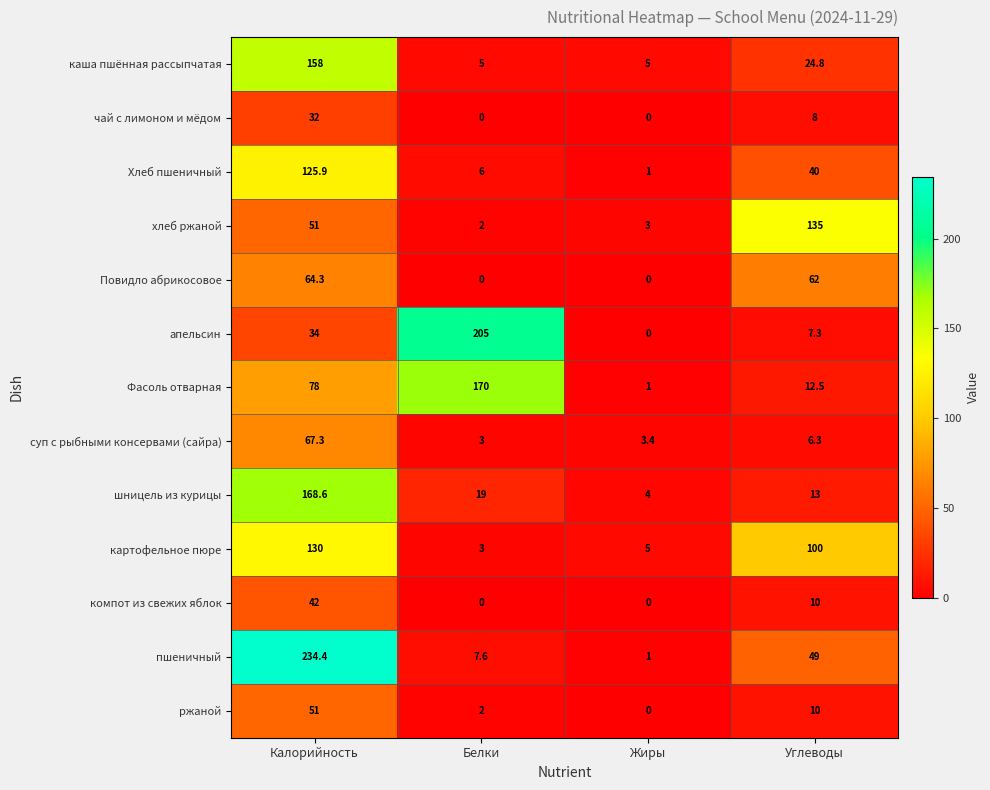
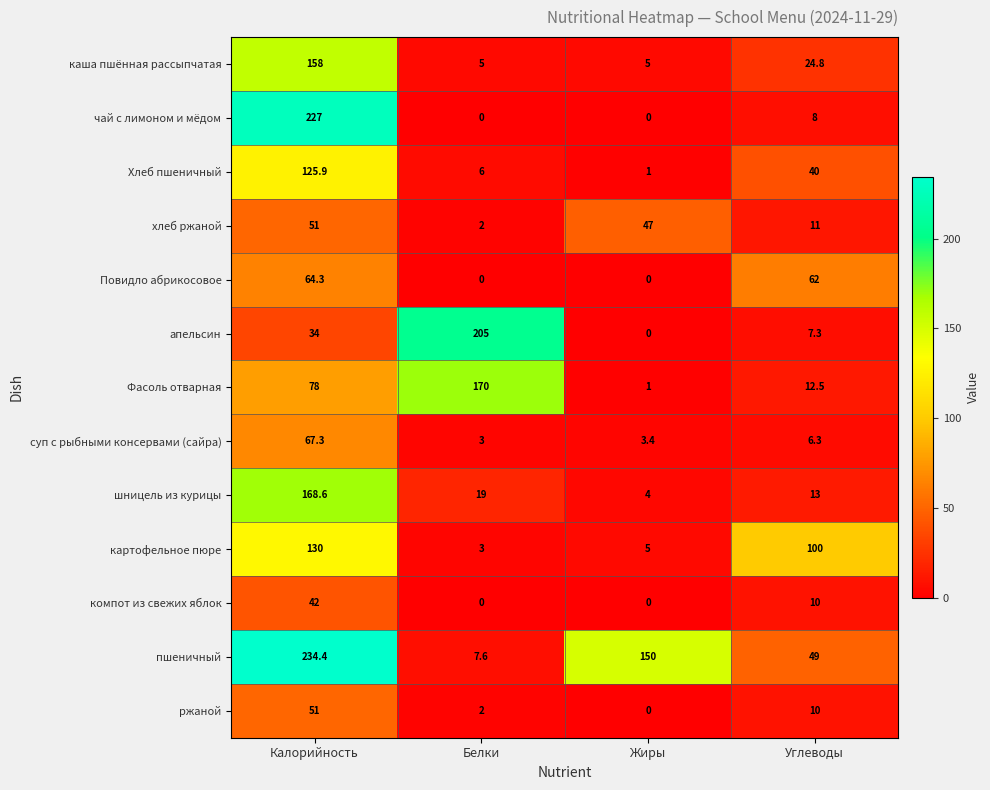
  {
    "каша пшённая рассыпчатая": {
      "Калорийность": 158,
      "Белки": 5,
      "Жиры": 5,
      "Углеводы": 24.8
    },
    "чай с лимоном и мёдом": {
-     "Калорийность": 32,
+     "Калорийность": 227,
      "Белки": 0,
      "Жиры": 0,
      "Углеводы": 8
    },
    "Хлеб пшеничный": {
      "Калорийность": 125.9,
      "Белки": 6,
      "Жиры": 1,
      "Углеводы": 40
    },
    "хлеб ржаной": {
      "Калорийность": 51,
      "Белки": 2,
-     "Жиры": 3,
-     "Углеводы": 135
+     "Жиры": 47,
+     "Углеводы": 11
    },
    "Повидло абрикосовое": {
      "Калорийность": 64.3,
      "Белки": 0,
      "Жиры": 0,
      "Углеводы": 62
    },
    "апельсин": {
      "Калорийность": 34,
      "Белки": 205,
      "Жиры": 0,
      "Углеводы": 7.3
    },
    "Фасоль отварная": {
      "Калорийность": 78,
      "Белки": 170,
      "Жиры": 1,
      "Углеводы": 12.5
    },
    "суп с рыбными консервами (сайра)": {
      "Калорийность": 67.3,
      "Белки": 3,
      "Жиры": 3.4,
      "Углеводы": 6.3
    },
    "шницель из курицы": {
      "Калорийность": 168.6,
      "Белки": 19,
      "Жиры": 4,
      "Углеводы": 13
    },
    "картофельное пюре": {
      "Калорийность": 130,
      "Белки": 3,
      "Жиры": 5,
      "Углеводы": 100
    },
    "компот из свежих яблок": {
      "Калорийность": 42,
      "Белки": 0,
      "Жиры": 0,
      "Углеводы": 10
    },
    "пшеничный": {
      "Калорийность": 234.4,
      "Белки": 7.6,
-     "Жиры": 1,
+     "Жиры": 150,
      "Углеводы": 49
    },
    "ржаной": {
      "Калорийность": 51,
      "Белки": 2,
      "Жиры": 0,
      "Углеводы": 10
    }
  }
